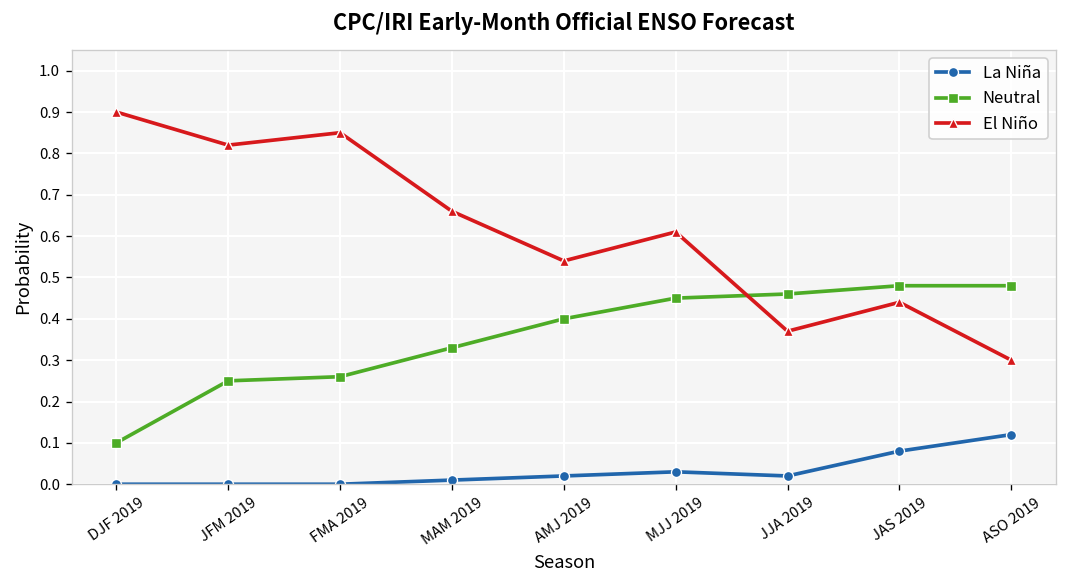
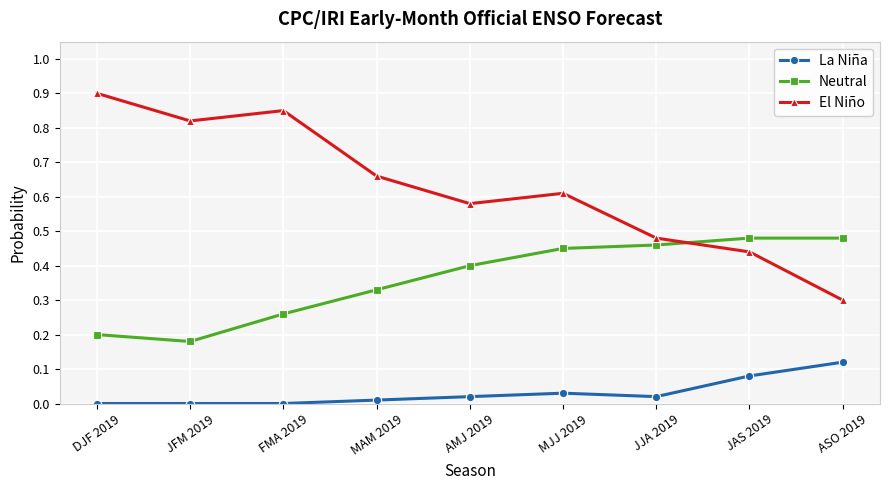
  {
    "La Niña": {
      "DJF 2019": 0.00,
      "JFM 2019": 0.00,
      "FMA 2019": 0.00,
      "MAM 2019": 0.01,
      "AMJ 2019": 0.02,
      "MJJ 2019": 0.03,
      "JJA 2019": 0.02,
      "JAS 2019": 0.08,
      "ASO 2019": 0.12
    },
    "Neutral": {
-     "DJF 2019": 0.1,
-     "JFM 2019": 0.25,
+     "DJF 2019": 0.2,
+     "JFM 2019": 0.18,
      "FMA 2019": 0.26,
      "MAM 2019": 0.33,
      "AMJ 2019": 0.40,
      "MJJ 2019": 0.45,
      "JJA 2019": 0.46,
      "JAS 2019": 0.48,
      "ASO 2019": 0.48
    },
    "El Niño": {
      "DJF 2019": 0.90,
      "JFM 2019": 0.82,
      "FMA 2019": 0.85,
      "MAM 2019": 0.66,
-     "AMJ 2019": 0.54,
+     "AMJ 2019": 0.58,
      "MJJ 2019": 0.61,
-     "JJA 2019": 0.37,
+     "JJA 2019": 0.48,
      "JAS 2019": 0.44,
      "ASO 2019": 0.30
    }
  }
